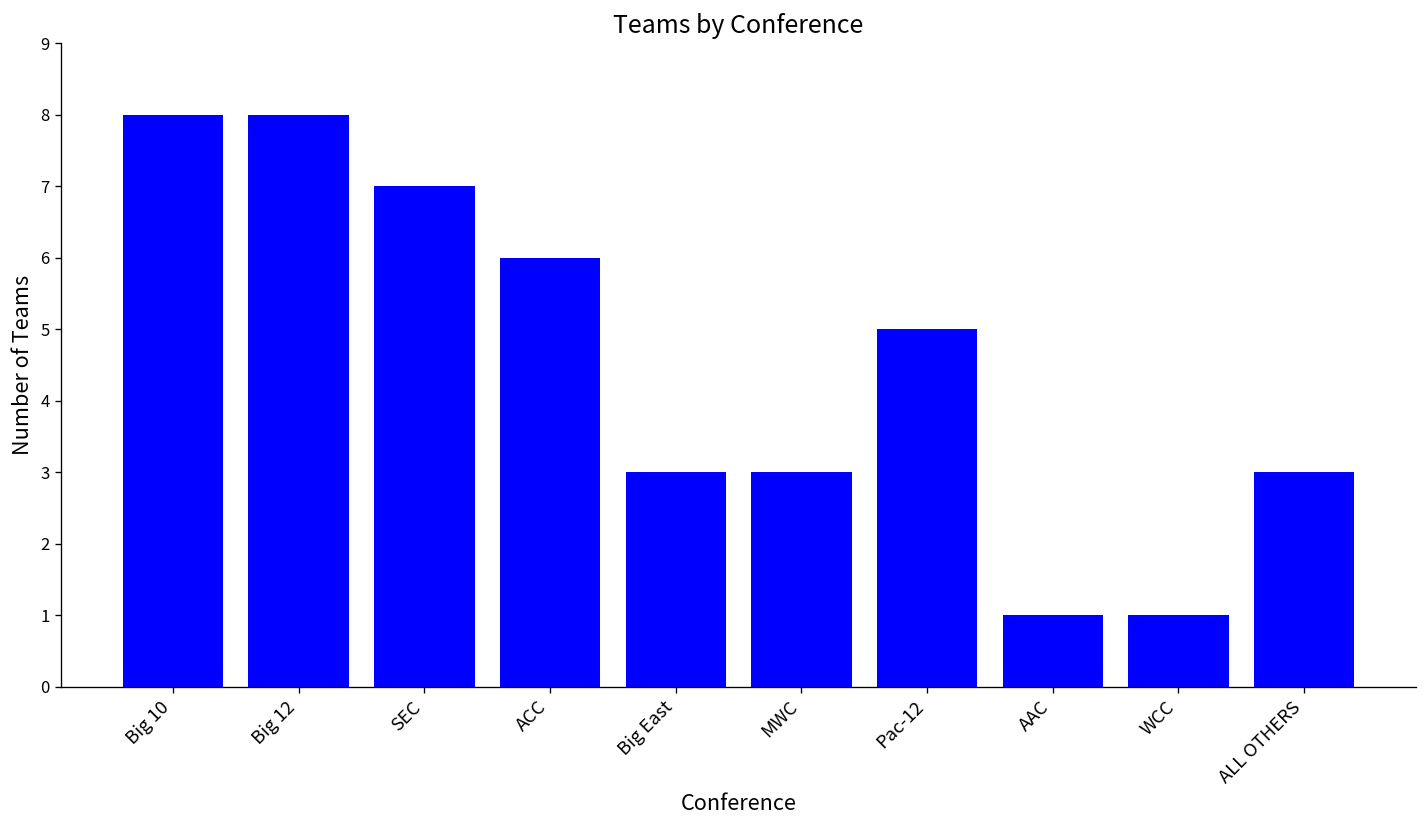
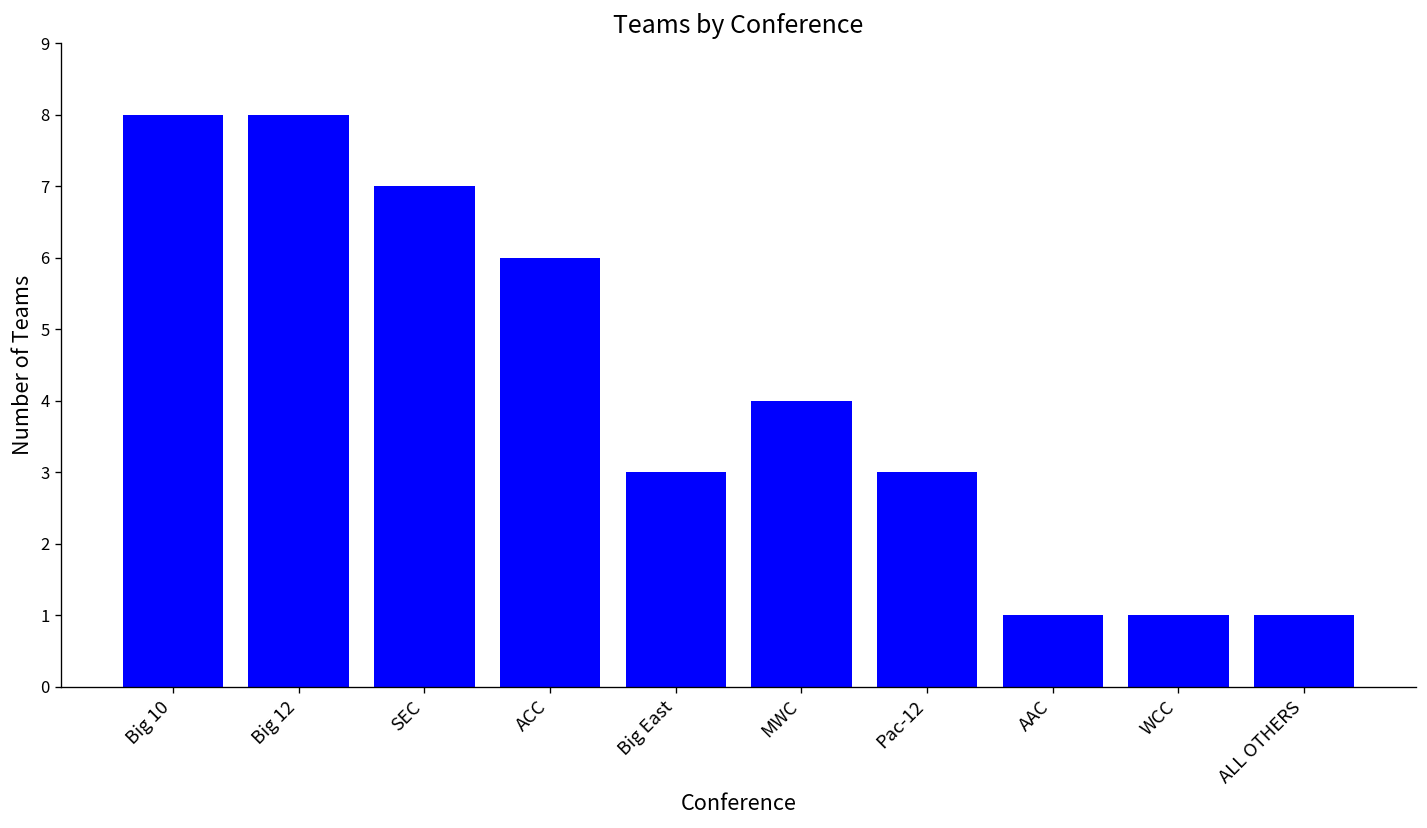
  {
    "Big 10": 8,
    "Big 12": 8,
    "SEC": 7,
    "ACC": 6,
    "Big East": 3,
-   "MWC": 3,
-   "Pac-12": 5,
+   "MWC": 4,
+   "Pac-12": 3,
    "AAC": 1,
    "WCC": 1,
-   "ALL OTHERS": 3
+   "ALL OTHERS": 1
  }
